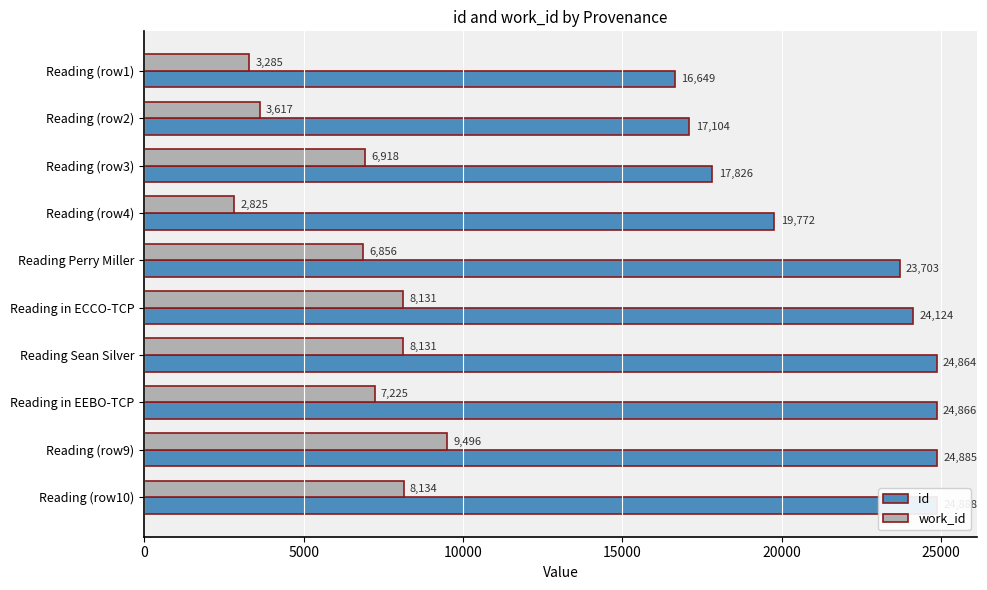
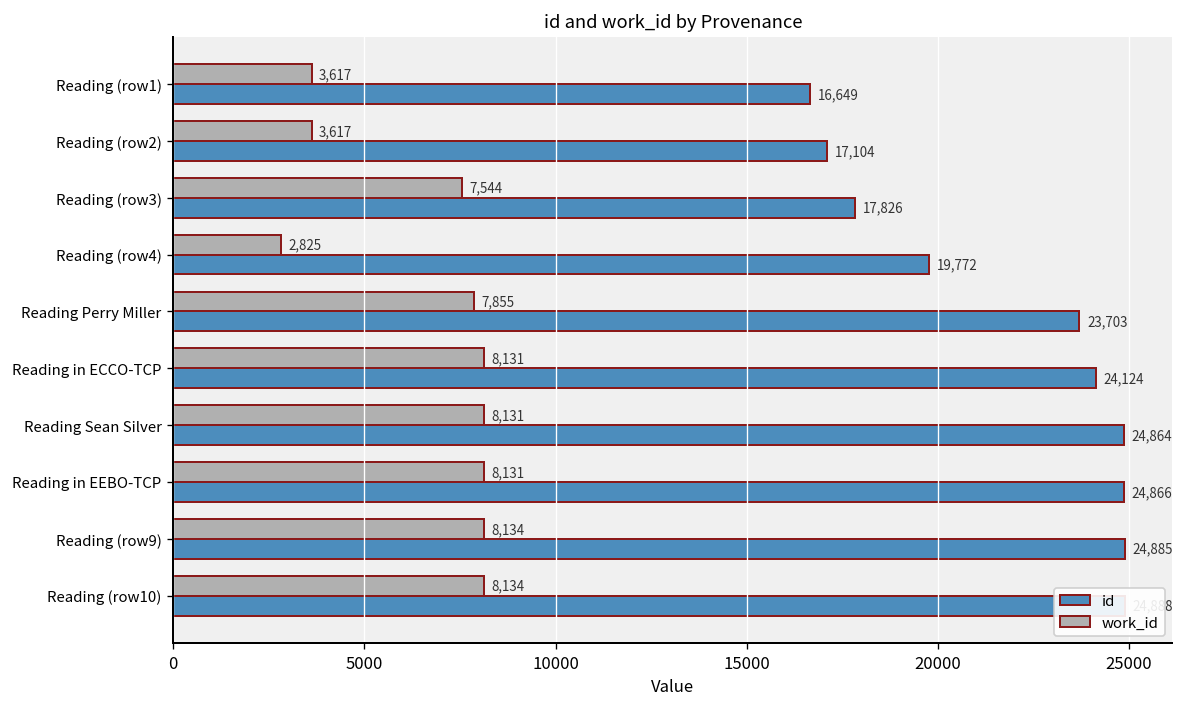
  {
    "id": {
      "Reading (row1)": "16,649",
      "Reading (row2)": "17,104",
      "Reading (row3)": "17,826",
      "Reading (row4)": "19,772",
      "Reading Perry Miller": "23,703",
      "Reading in ECCO-TCP": "24,124",
      "Reading Sean Silver": "24,864",
      "Reading in EEBO-TCP": "24,866",
      "Reading (row9)": "24,885"
    },
    "work_id": {
-     "Reading (row1)": "3,285",
+     "Reading (row1)": "3,617",
      "Reading (row2)": "3,617",
-     "Reading (row3)": "6,918",
+     "Reading (row3)": "7,544",
      "Reading (row4)": "2,825",
-     "Reading Perry Miller": "6,856",
+     "Reading Perry Miller": "7,855",
      "Reading in ECCO-TCP": "8,131",
      "Reading Sean Silver": "8,131",
-     "Reading in EEBO-TCP": "7,225",
-     "Reading (row9)": "9,496",
+     "Reading in EEBO-TCP": "8,131",
+     "Reading (row9)": "8,134",
      "Reading (row10)": "8,134"
    }
  }
